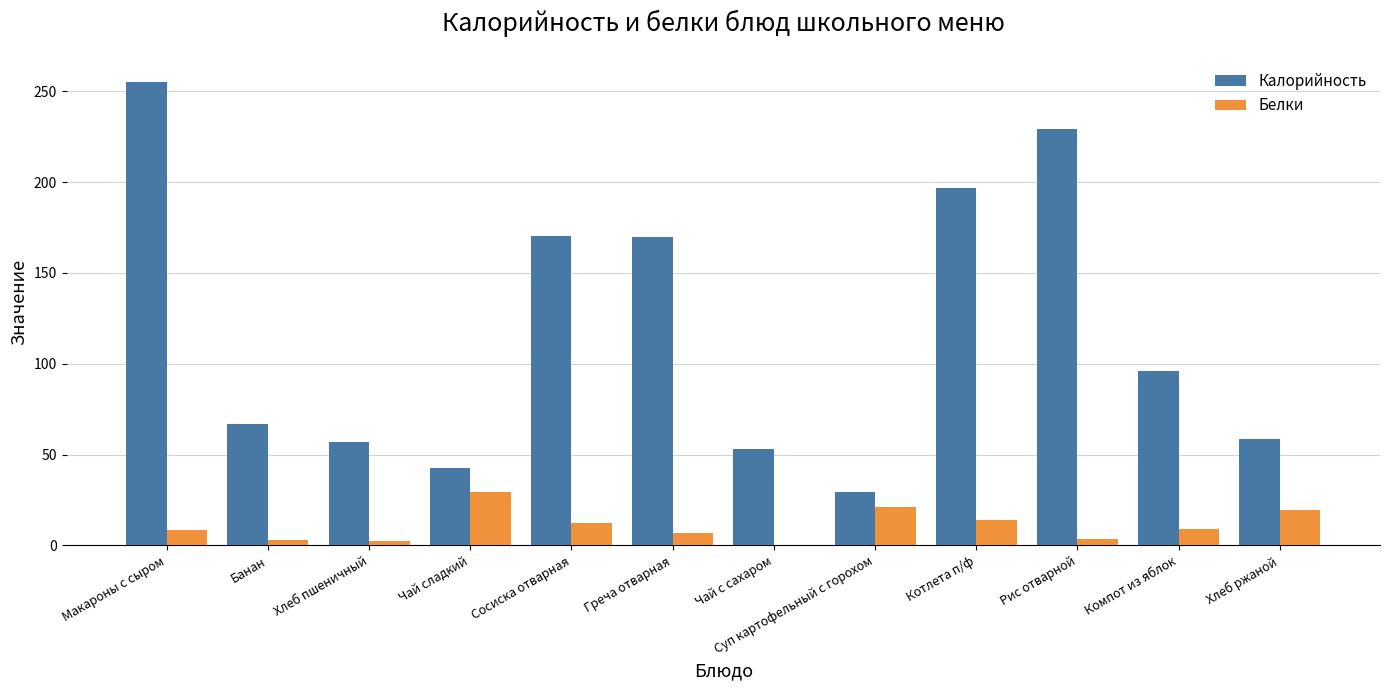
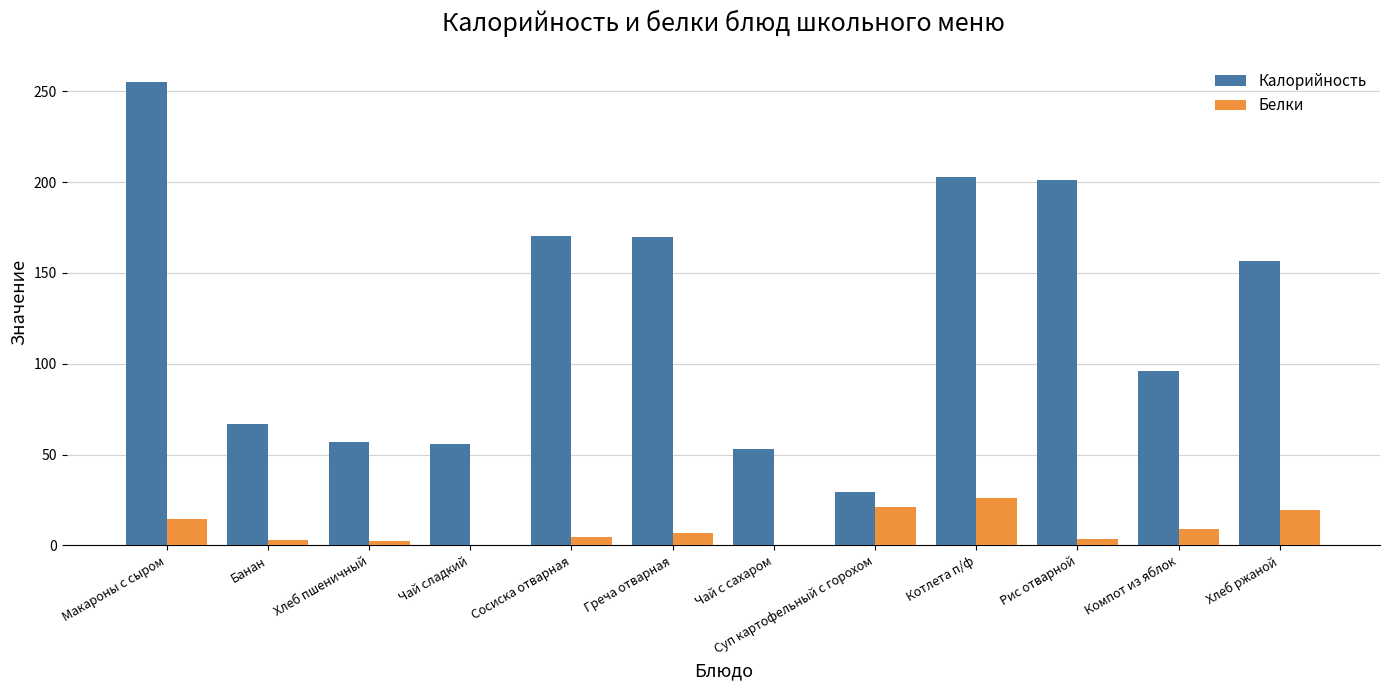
  {
    "Калорийность": {
      "Макароны с сыром": 255,
      "Банан": 67,
      "Хлеб пшеничный": 57,
-     "Чай сладкий": 43,
+     "Чай сладкий": 56,
      "Сосиска отварная": 170,
      "Греча отварная": 170,
      "Чай с сахаром": 53,
      "Суп картофельный с горохом": 29,
-     "Котлета п/ф": 197,
-     "Рис отварной": 229,
+     "Котлета п/ф": 203,
+     "Рис отварной": 201,
      "Компот из яблок": 96,
-     "Хлеб ржаной": 59
+     "Хлеб ржаной": 156
    },
    "Белки": {
-     "Макароны с сыром": 9,
+     "Макароны с сыром": 15,
      "Банан": 3,
      "Хлеб пшеничный": 2,
-     "Чай сладкий": 29,
-     "Сосиска отварная": 12,
+     "Чай сладкий": 0,
+     "Сосиска отварная": 5,
      "Греча отварная": 7,
      "Суп картофельный с горохом": 21,
-     "Котлета п/ф": 14,
+     "Котлета п/ф": 26,
      "Рис отварной": 4,
      "Компот из яблок": 9,
      "Хлеб ржаной": 19
    }
  }
